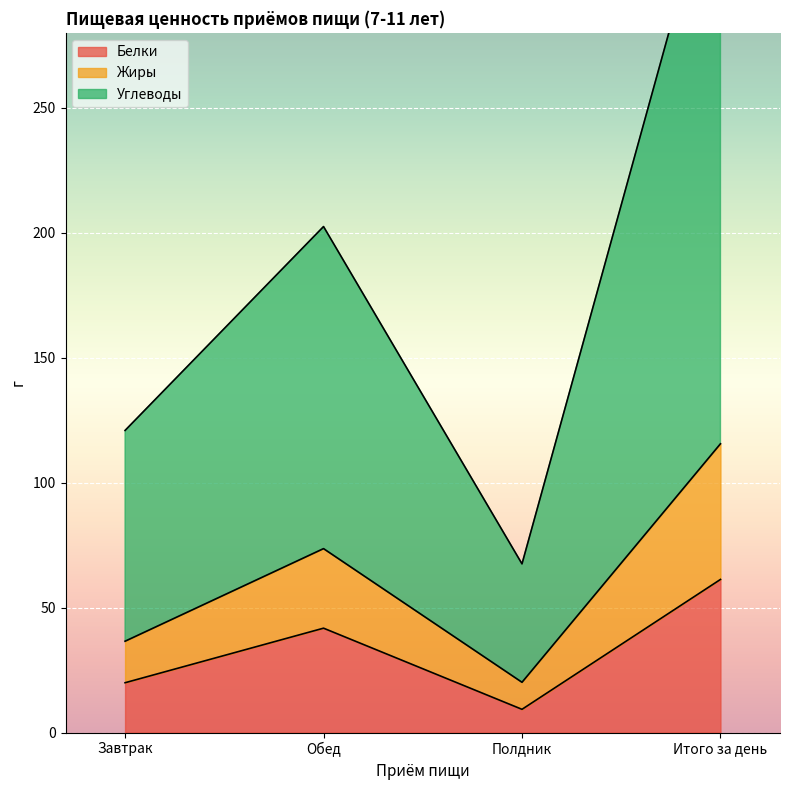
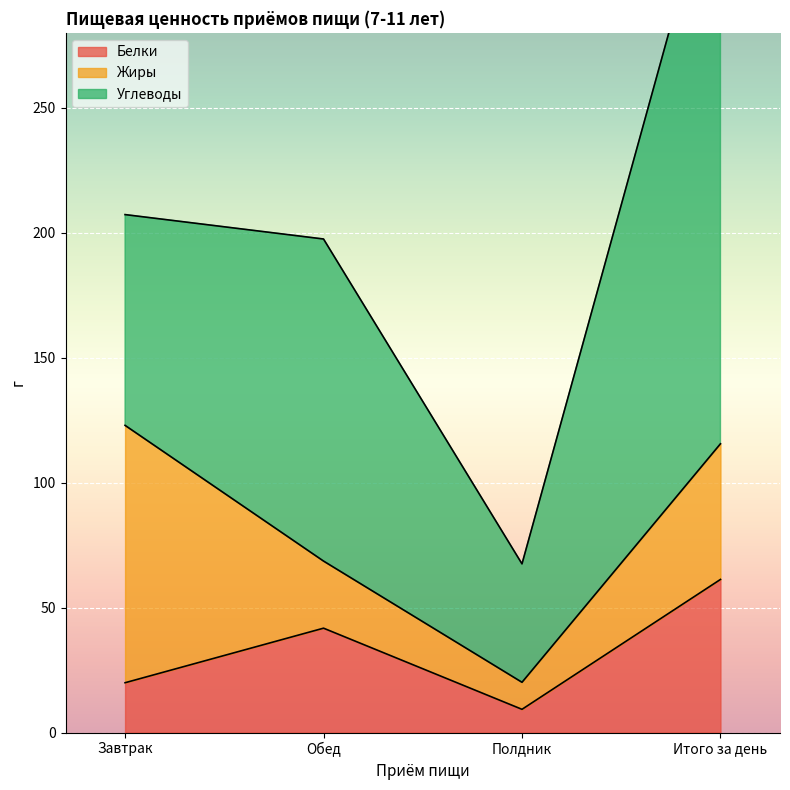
  {
    "Белки": {
      "Завтрак": 20,
      "Обед": 42,
      "Полдник": 9,
      "Итого за день": 61
    },
    "Жиры": {
-     "Завтрак": 17,
-     "Обед": 32,
+     "Завтрак": 103,
+     "Обед": 27,
      "Полдник": 11,
      "Итого за день": 54
    },
    "Углеводы": {
      "Завтрак": 84,
      "Обед": 129,
      "Полдник": 47
    }
  }
